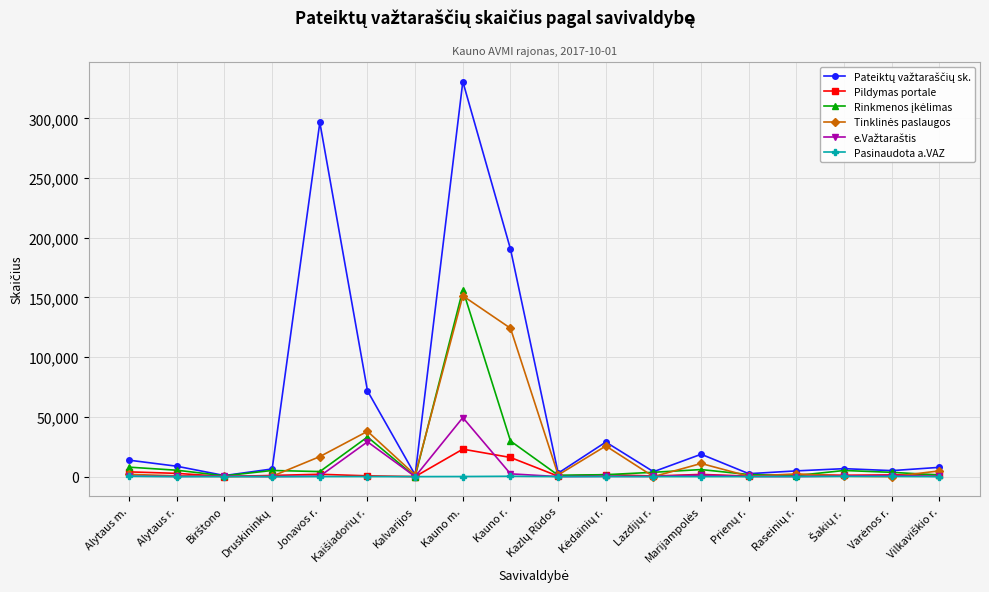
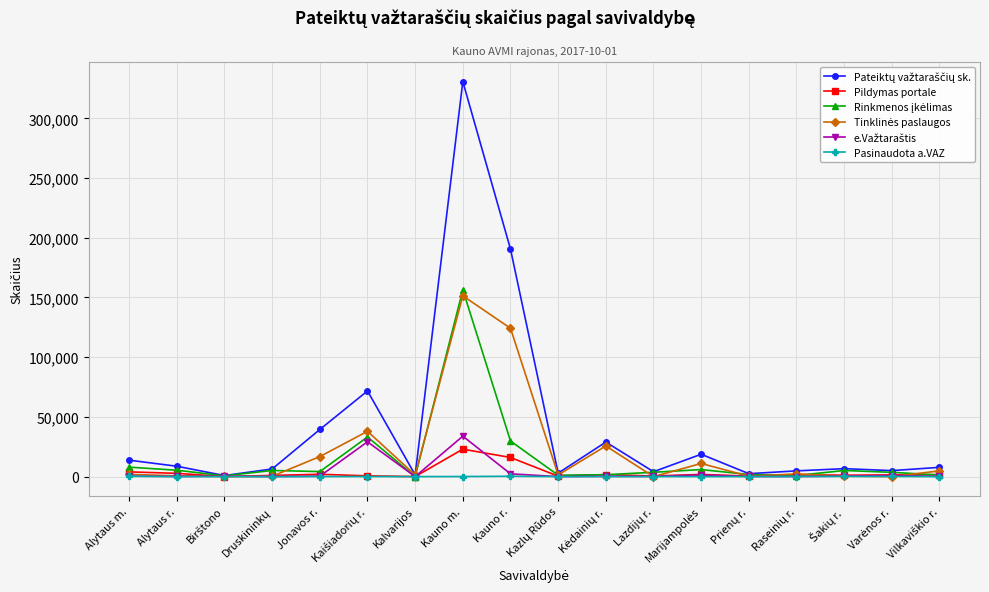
  {
    "Pateiktų važtaraščių sk.": {
      "Alytaus m.": "14,000",
      "Alytaus r.": "9,000",
-     "Jonavos r.": "297,000",
+     "Jonavos r.": "39,000",
      "Kaišiadorių r.": "72,000",
      "Kauno m.": "331,000",
      "Kauno r.": "190,000",
      "Kėdainių r.": "29,000",
      "Marijampolės": "19,000",
      "Raseinių r.": "5,000",
      "Vilkaviškio r.": "8,000"
    },
    "Pildymas portale": {
      "Kauno m.": "23,000",
      "Kauno r.": "16,000"
    },
    "Rinkmenos įkėlimas": {
      "Alytaus m.": "8,000",
      "Alytaus r.": "5,000",
      "Jonavos r.": "4,000",
      "Kaišiadorių r.": "33,000",
      "Kauno m.": "156,000",
      "Kauno r.": "30,000",
      "Marijampolės": "6,000"
    },
    "Tinklinės paslaugos": {
      "Jonavos r.": "17,000",
      "Kaišiadorių r.": "38,000",
      "Kauno m.": "151,000",
      "Kauno r.": "124,000",
      "Kėdainių r.": "26,000",
      "Marijampolės": "11,000",
      "Vilkaviškio r.": "5,000"
    },
    "e.Važtaraštis": {
      "Kaišiadorių r.": "29,000",
-     "Kauno m.": "49,000"
+     "Kauno m.": "34,000"
    },
    "Pasinaudota a.VAZ": {
      "Kauno m.": "0"
    }
  }
